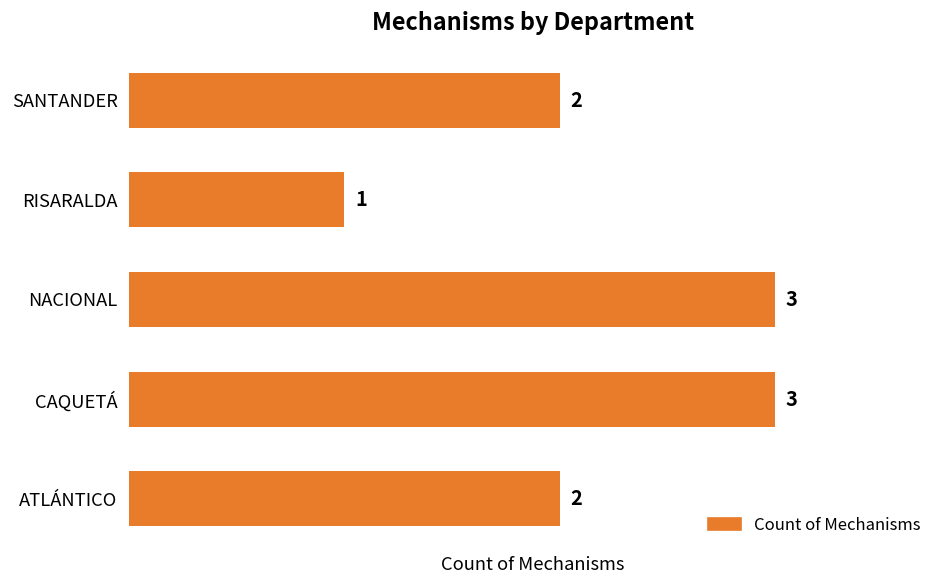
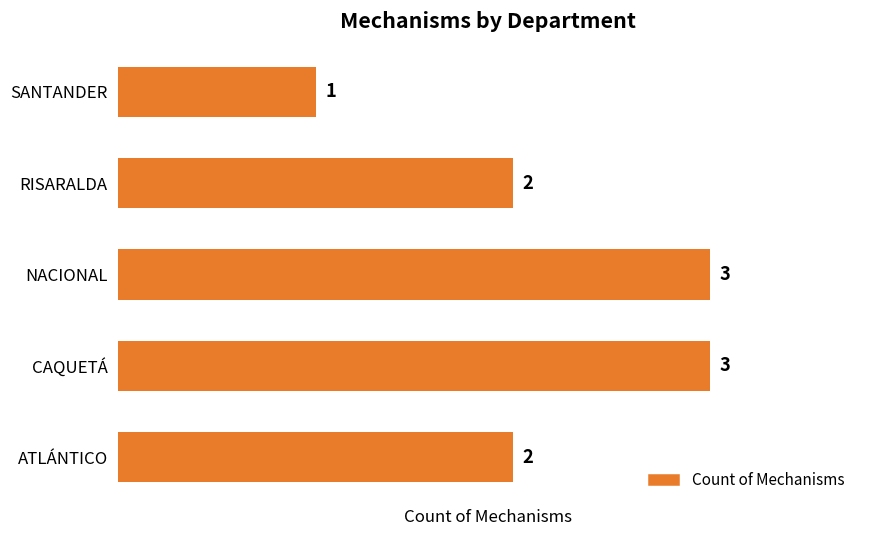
  {
-   "SANTANDER": 2,
-   "RISARALDA": 1,
+   "SANTANDER": 1,
+   "RISARALDA": 2,
    "NACIONAL": 3,
    "CAQUETÁ": 3,
    "ATLÁNTICO": 2
  }
